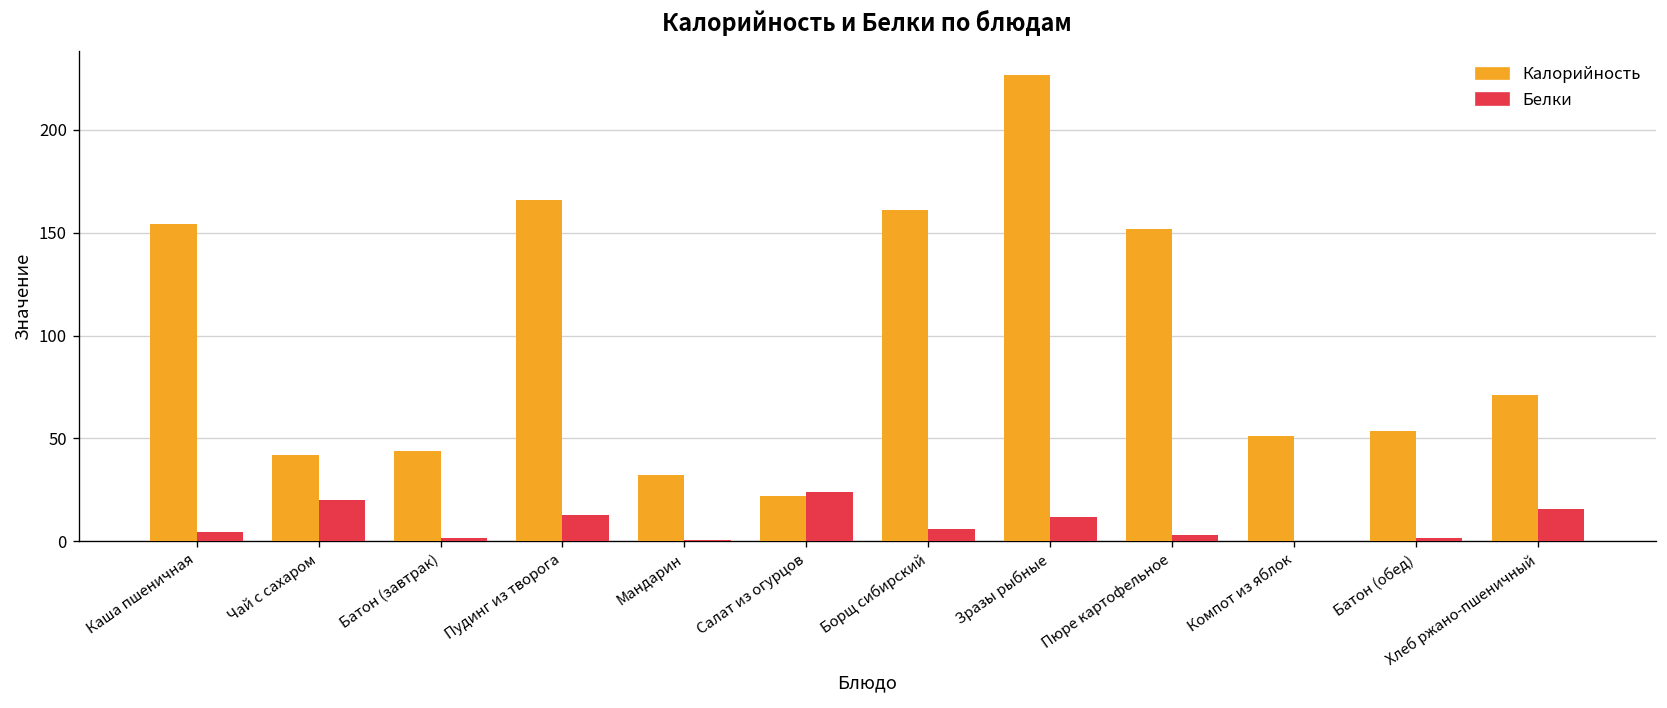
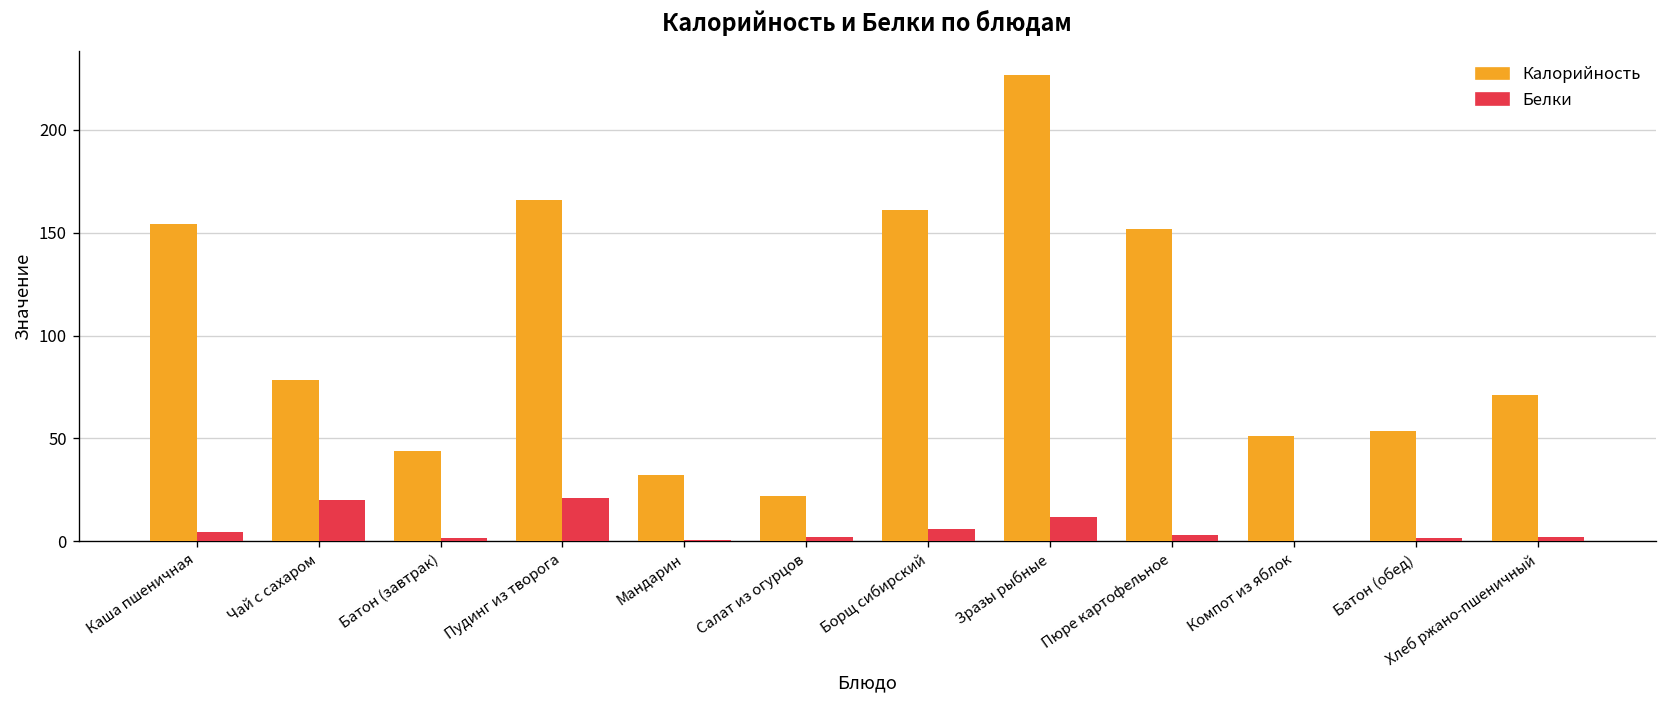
  {
    "Калорийность": {
      "Каша пшеничная": 154,
-     "Чай с сахаром": 42,
+     "Чай с сахаром": 78,
      "Батон (завтрак)": 44,
      "Пудинг из творога": 166,
      "Мандарин": 32,
      "Салат из огурцов": 22,
      "Борщ сибирский": 161,
      "Зразы рыбные": 227,
      "Пюре картофельное": 152,
      "Компот из яблок": 51,
      "Батон (обед)": 54,
      "Хлеб ржано-пшеничный": 71
    },
    "Белки": {
      "Каша пшеничная": 4,
      "Чай с сахаром": 20,
      "Батон (завтрак)": 2,
-     "Пудинг из творога": 13,
-     "Салат из огурцов": 24,
+     "Пудинг из творога": 21,
+     "Салат из огурцов": 2,
      "Борщ сибирский": 6,
      "Зразы рыбные": 12,
      "Пюре картофельное": 3,
      "Батон (обед)": 2,
-     "Хлеб ржано-пшеничный": 16
+     "Хлеб ржано-пшеничный": 2
    }
  }
